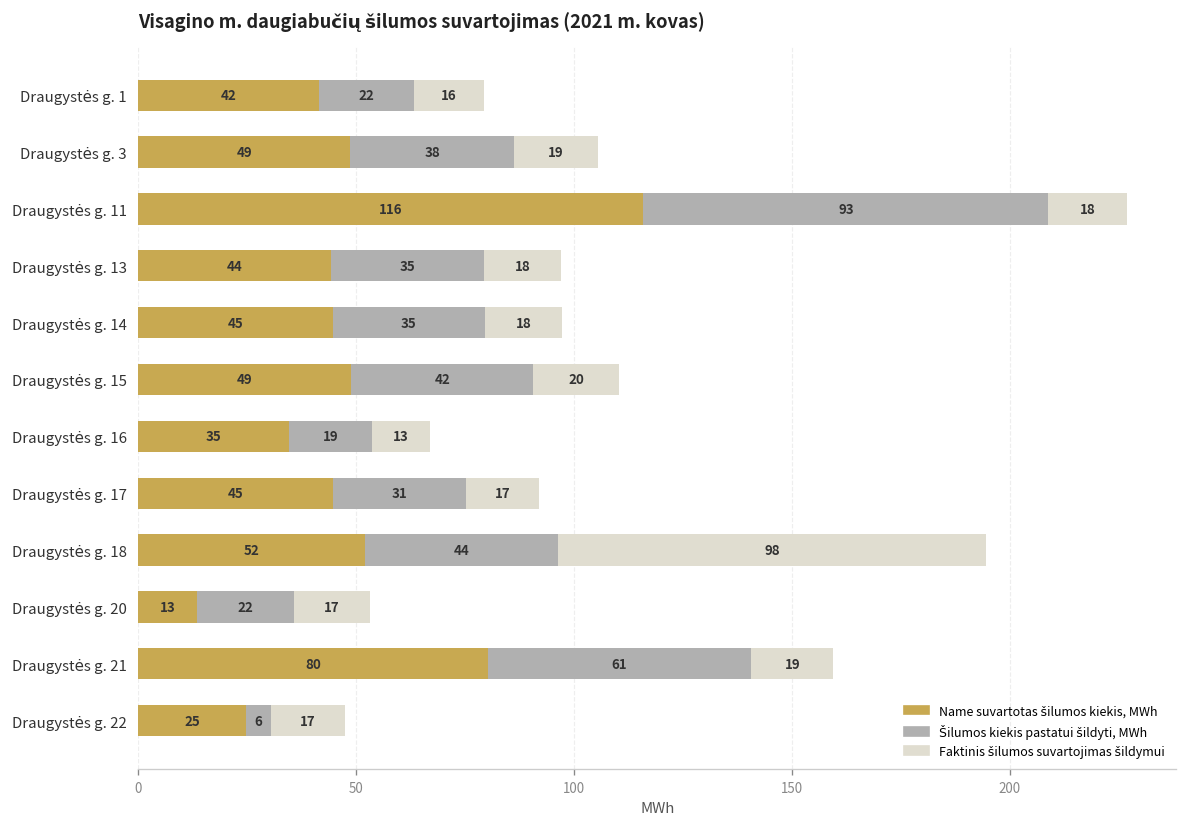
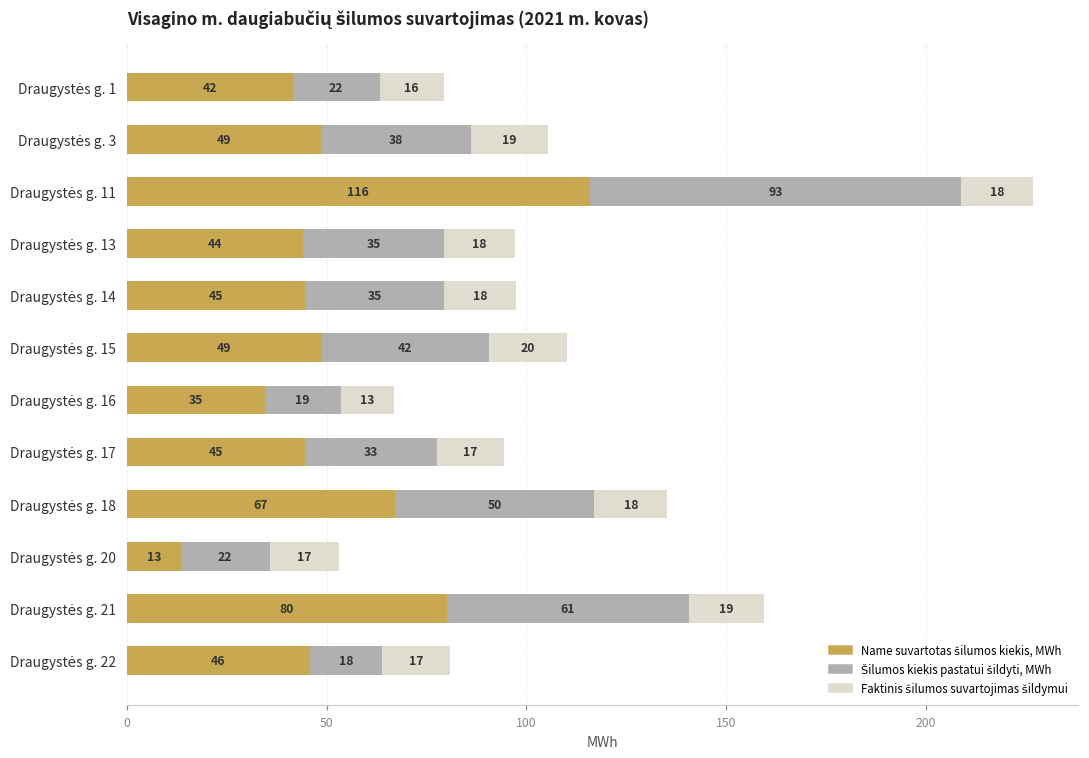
  {
    "Name suvartotas šilumos kiekis, MWh": {
      "Draugystės g. 1": 42,
      "Draugystės g. 3": 49,
      "Draugystės g. 11": 116,
      "Draugystės g. 13": 44,
      "Draugystės g. 14": 45,
      "Draugystės g. 15": 49,
      "Draugystės g. 16": 35,
      "Draugystės g. 17": 45,
-     "Draugystės g. 18": 52,
+     "Draugystės g. 18": 67,
      "Draugystės g. 20": 13,
      "Draugystės g. 21": 80,
-     "Draugystės g. 22": 25
+     "Draugystės g. 22": 46
    },
    "Šilumos kiekis pastatui šildyti, MWh": {
      "Draugystės g. 1": 22,
      "Draugystės g. 3": 38,
      "Draugystės g. 11": 93,
      "Draugystės g. 13": 35,
      "Draugystės g. 14": 35,
      "Draugystės g. 15": 42,
      "Draugystės g. 16": 19,
-     "Draugystės g. 17": 31,
-     "Draugystės g. 18": 44,
+     "Draugystės g. 17": 33,
+     "Draugystės g. 18": 50,
      "Draugystės g. 20": 22,
      "Draugystės g. 21": 61,
-     "Draugystės g. 22": 6
+     "Draugystės g. 22": 18
    },
    "Faktinis šilumos suvartojimas šildymui": {
      "Draugystės g. 1": 16,
      "Draugystės g. 3": 19,
      "Draugystės g. 11": 18,
      "Draugystės g. 13": 18,
      "Draugystės g. 14": 18,
      "Draugystės g. 15": 20,
      "Draugystės g. 16": 13,
      "Draugystės g. 17": 17,
-     "Draugystės g. 18": 98,
+     "Draugystės g. 18": 18,
      "Draugystės g. 20": 17,
      "Draugystės g. 21": 19,
      "Draugystės g. 22": 17
    }
  }
